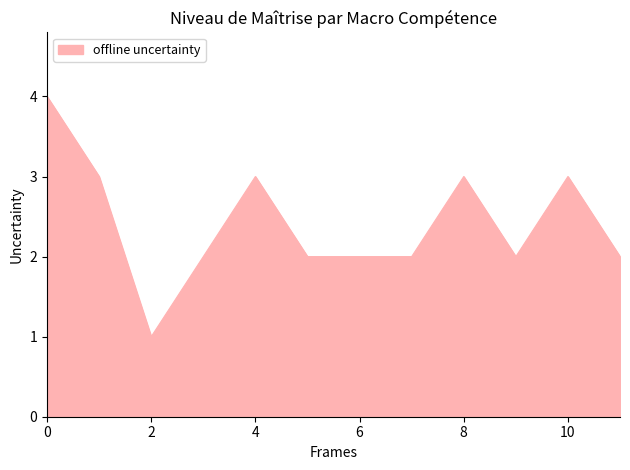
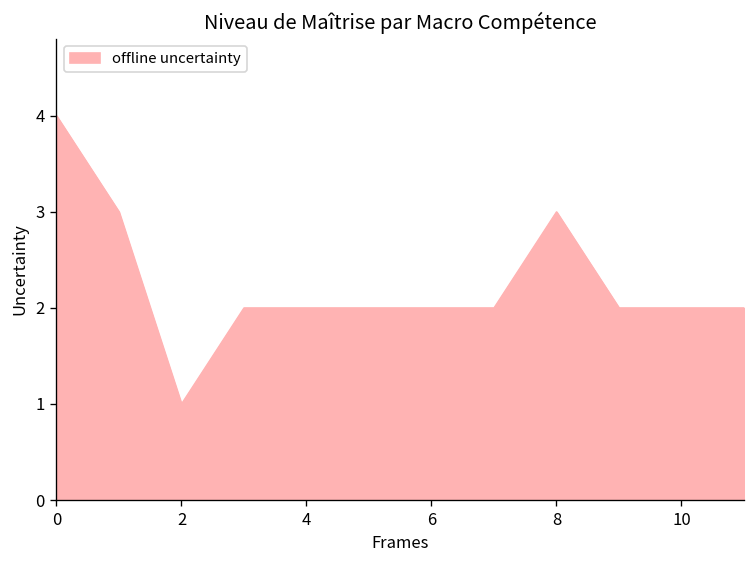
  {
    "0": 4,
    "2": 1,
-   "4": 3,
+   "4": 2,
    "6": 2,
    "8": 3,
-   "10": 3
+   "10": 2
  }
